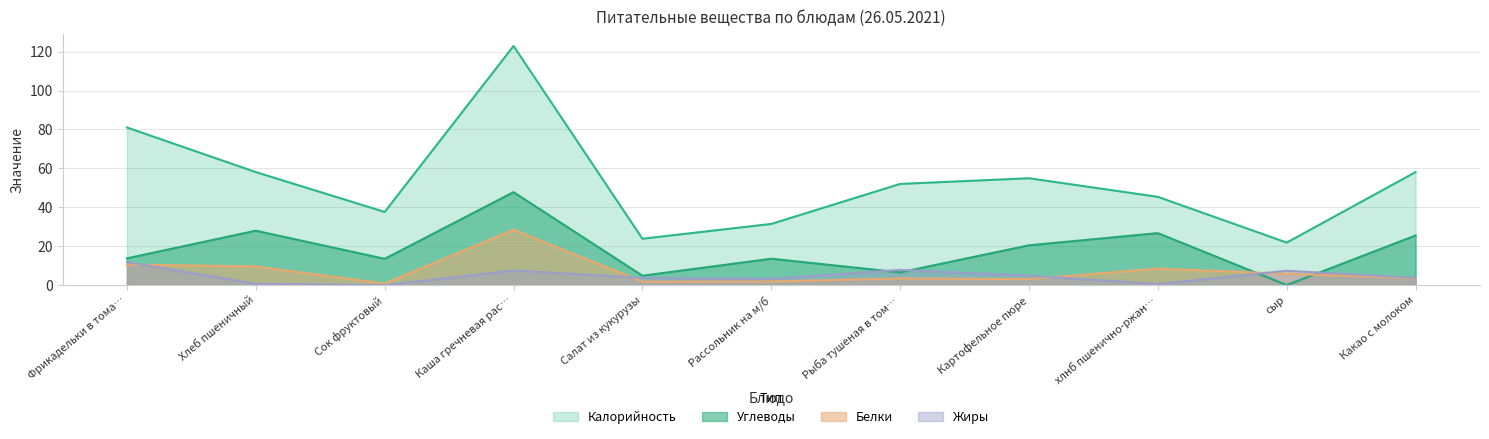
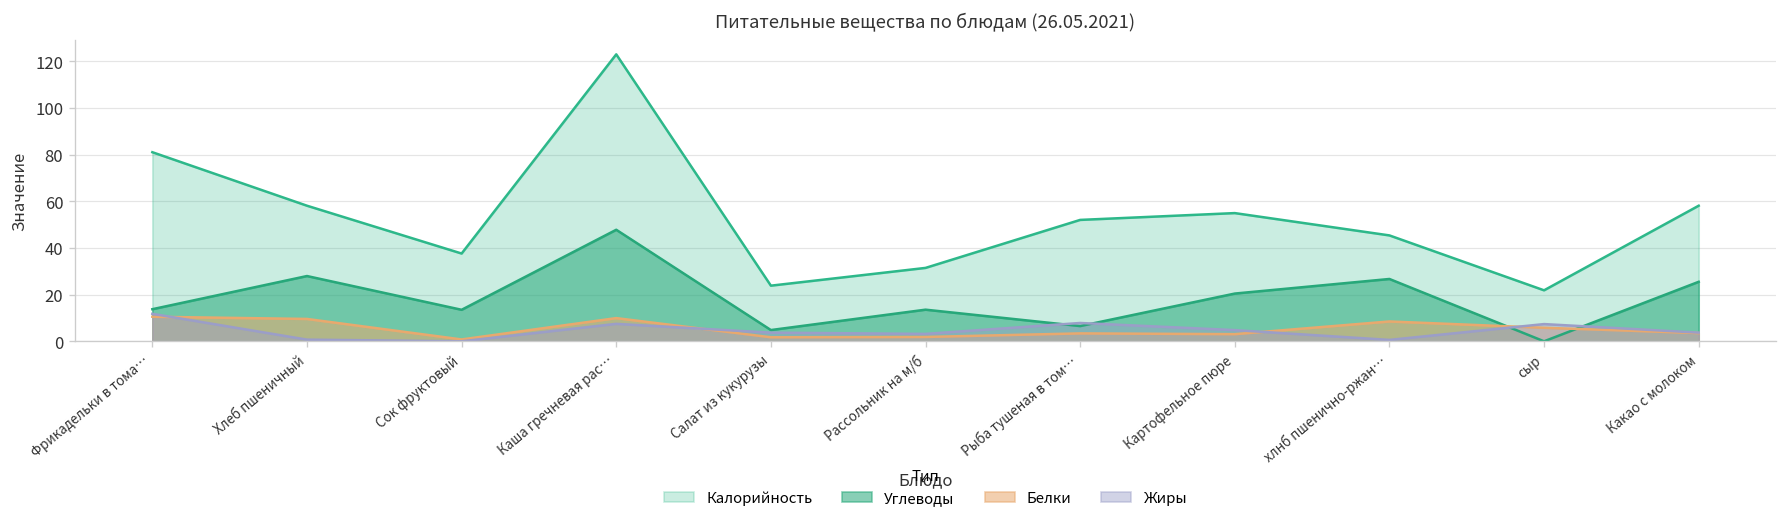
  {
    "Белки": {
      "Хлеб пшеничный": 10,
-     "Каша гречневая рас…": 28,
+     "Каша гречневая рас…": 10,
      "Салат из кукурузы": 2,
      "Рассольник на м/б": 2,
      "Рыба тушеная в том…": 3,
      "Картофельное пюре": 3,
      "хлнб пшенично-ржан…": 9,
      "сыр": 6
    }
  }
